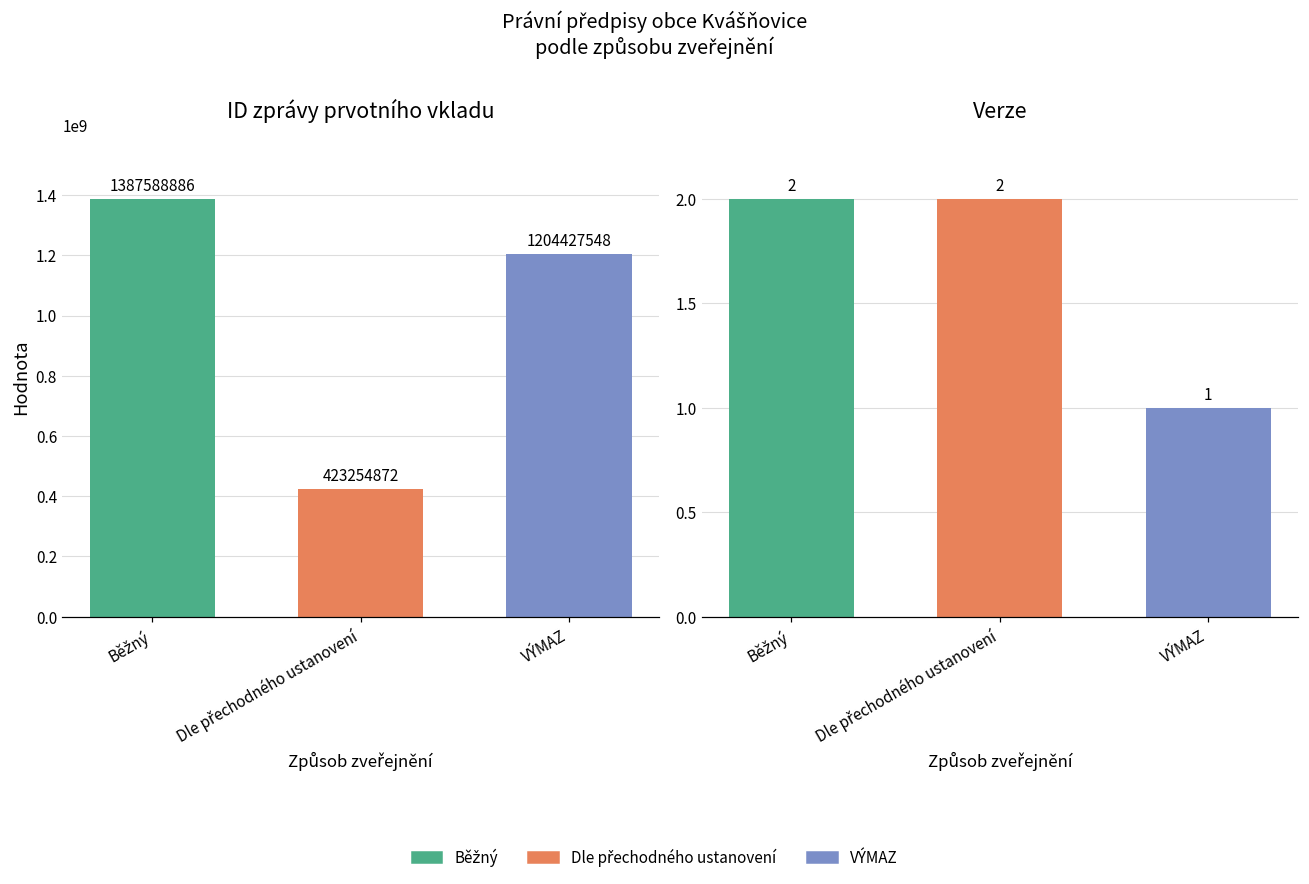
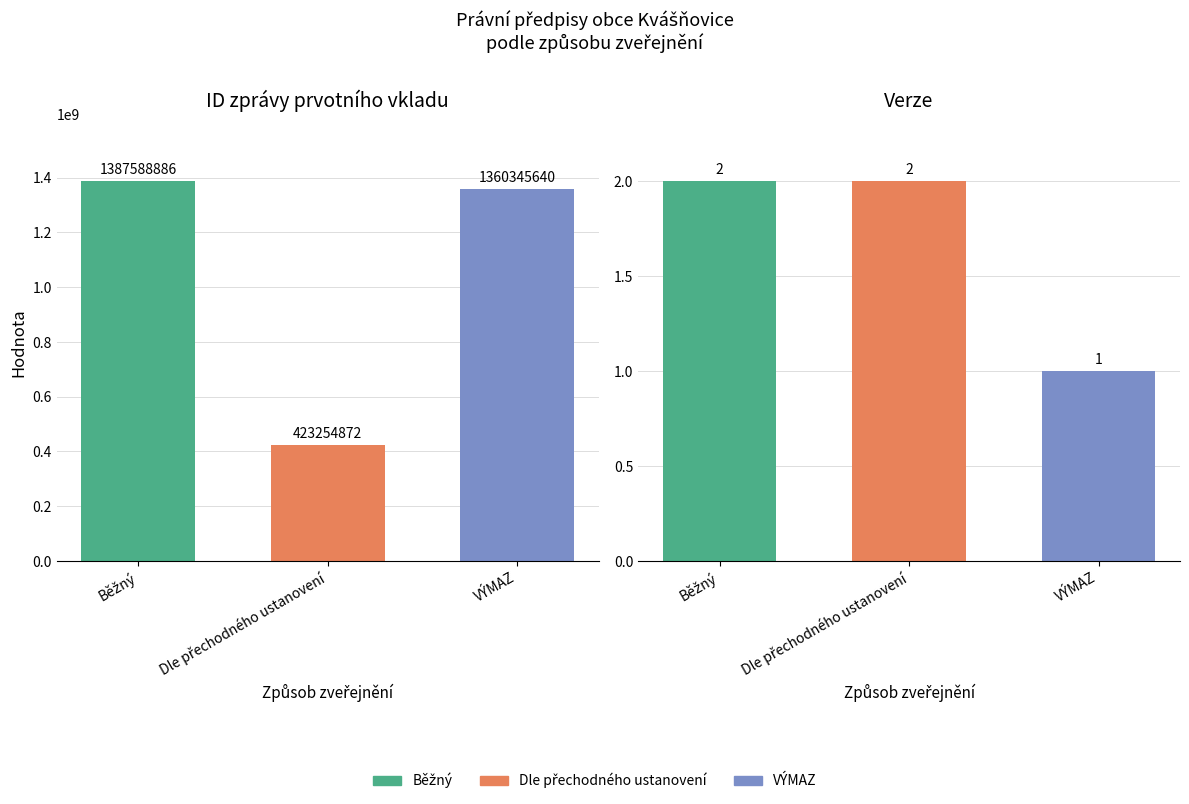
  {
    "ID zprávy prvotního vkladu": {
      "Běžný": 1387588886,
      "Dle přechodného ustanovení": 423254872,
-     "VÝMAZ": 1204427548
+     "VÝMAZ": 1360345640
    },
    "Verze": {
      "Běžný": 2,
      "Dle přechodného ustanovení": 2,
      "VÝMAZ": 1
    }
  }
